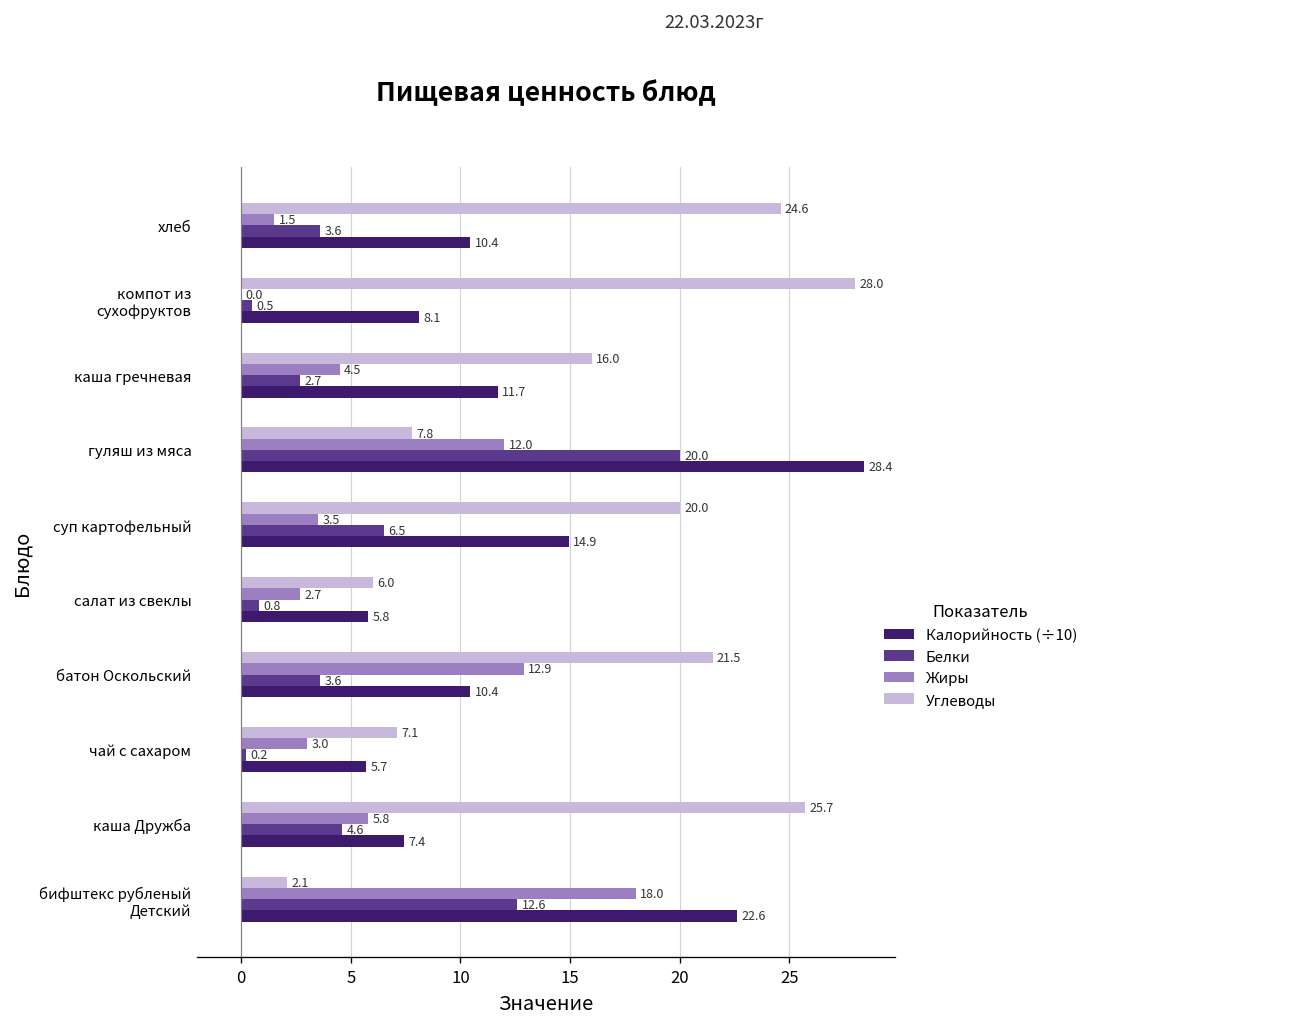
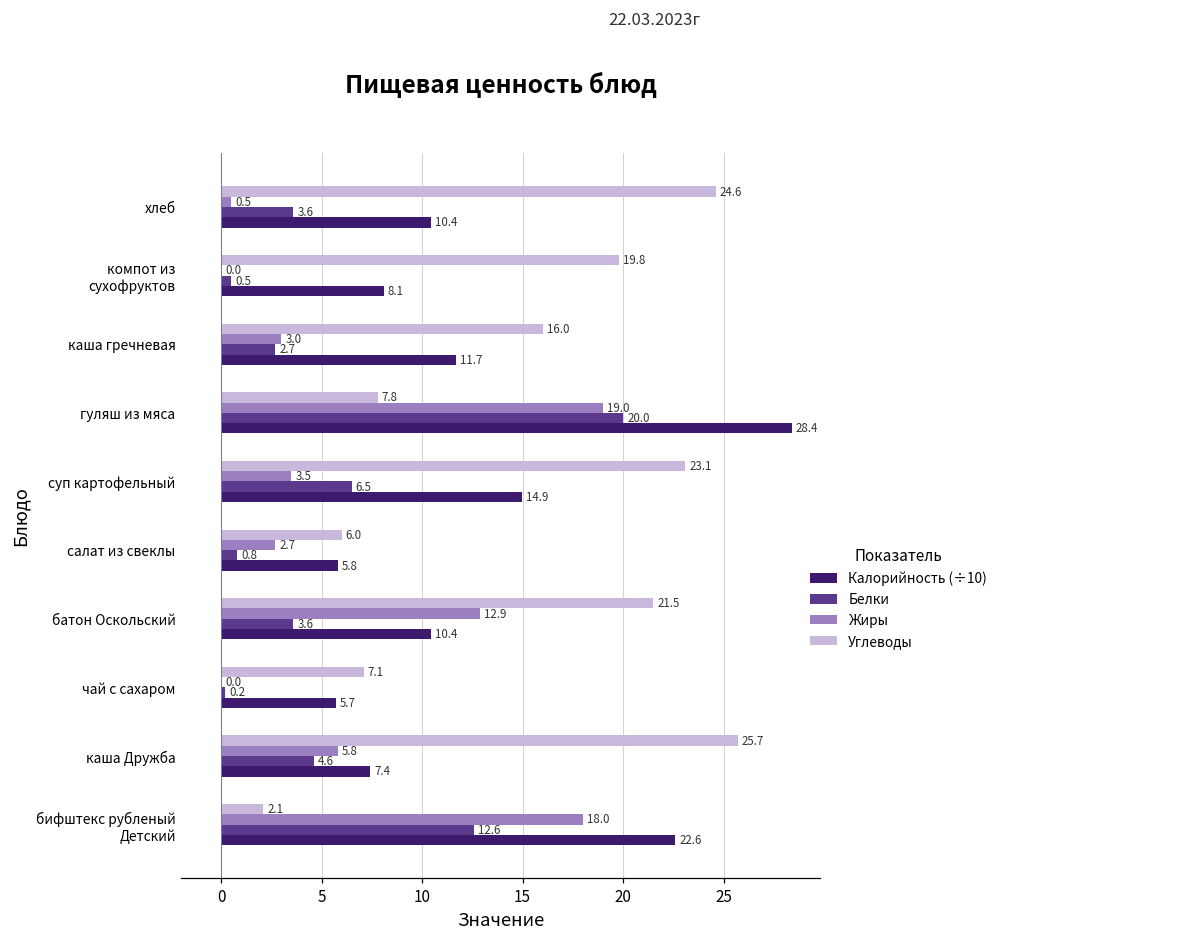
  {
    "Жиры": {
-     "хлеб": 1.5,
+     "хлеб": 0.5,
      "компот из сухофруктов": 0.0,
-     "каша гречневая": 4.5,
-     "гуляш из мяса": 12.0,
+     "каша гречневая": 3.0,
+     "гуляш из мяса": 19.0,
      "суп картофельный": 3.5,
      "салат из свеклы": 2.7,
      "батон Оскольский": 12.9,
-     "чай с сахаром": 3.0,
+     "чай с сахаром": 0.0,
      "каша Дружба": 5.8,
      "бифштекс рубленый Детский": 18.0
    },
    "Углеводы": {
      "хлеб": 24.6,
-     "компот из сухофруктов": 28.0,
+     "компот из сухофруктов": 19.8,
      "каша гречневая": 16.0,
      "гуляш из мяса": 7.8,
-     "суп картофельный": 20.0,
+     "суп картофельный": 23.1,
      "салат из свеклы": 6.0,
      "батон Оскольский": 21.5,
      "чай с сахаром": 7.1,
      "каша Дружба": 25.7,
      "бифштекс рубленый Детский": 2.1
    }
  }
